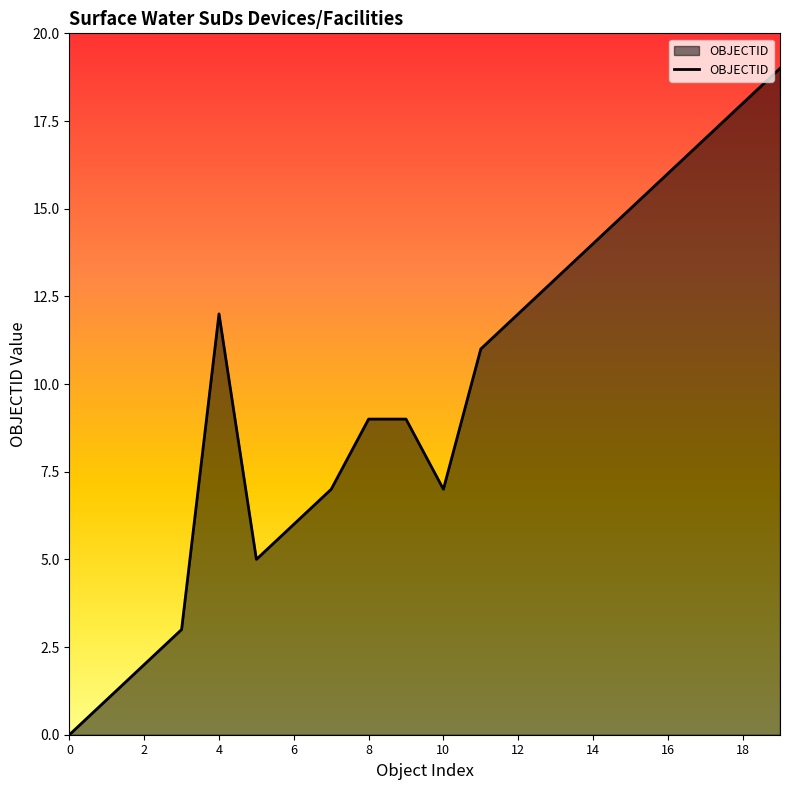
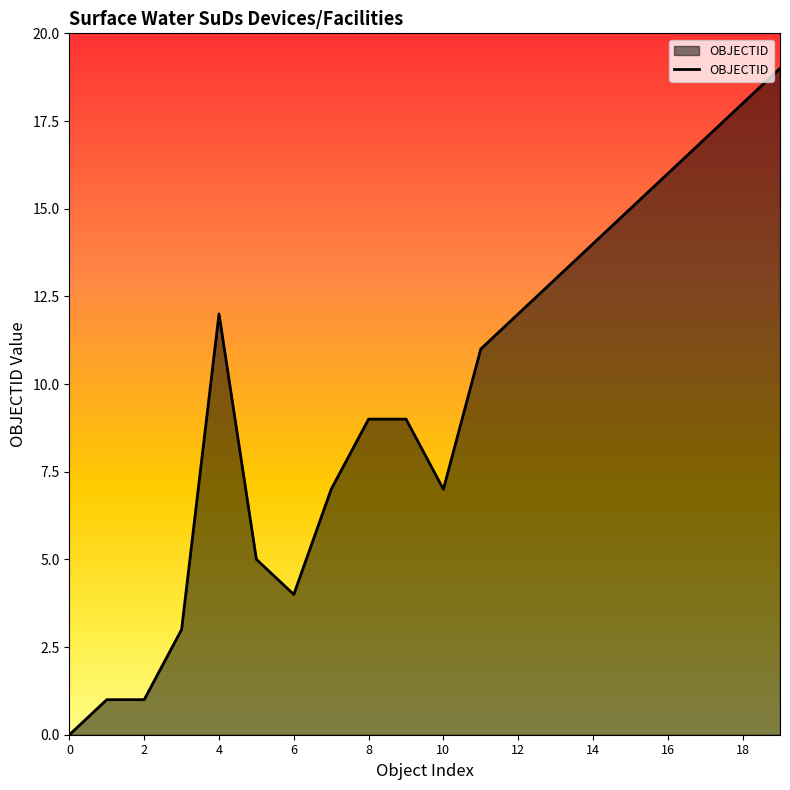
  {
    "0": 0,
-   "2": 2,
+   "2": 1,
    "4": 12,
-   "6": 6,
+   "6": 4,
    "8": 9,
    "10": 7,
    "12": 12,
    "14": 14,
    "16": 16,
    "18": 18
  }
